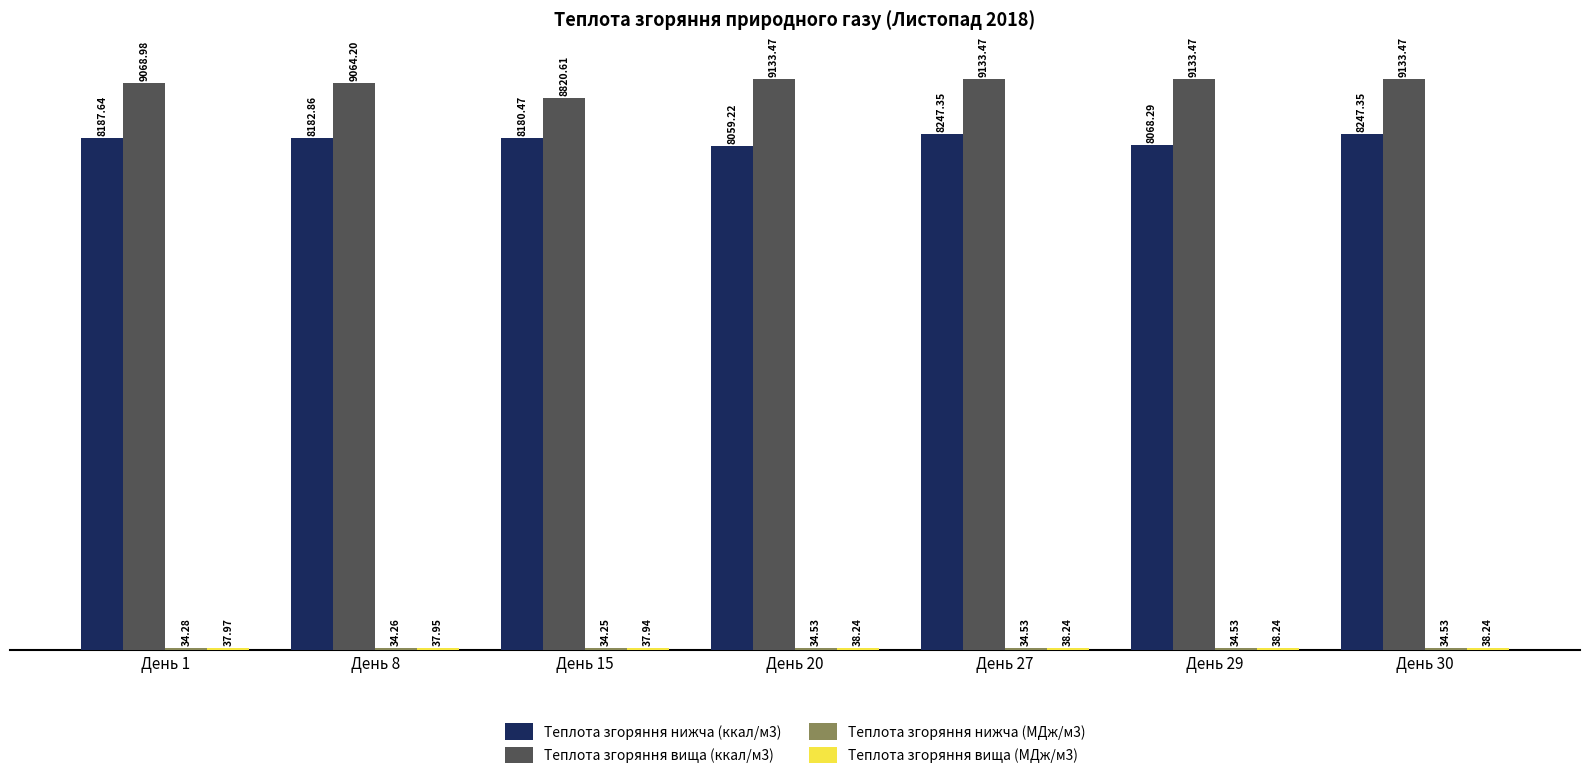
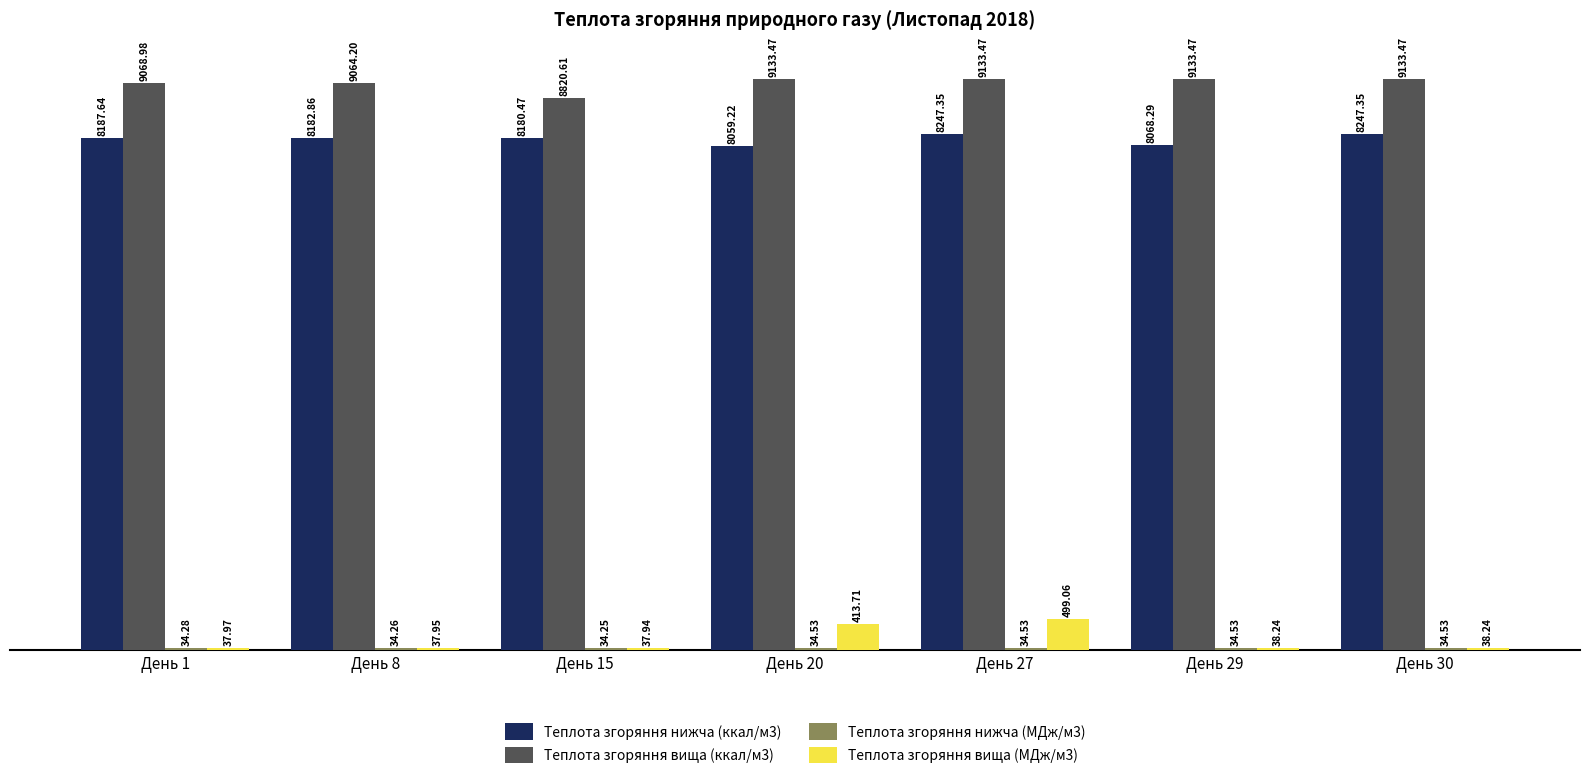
  {
    "Теплота згоряння нижча (ккал/м3)": {
      "День 1": 8187.64,
      "День 8": 8182.86,
      "День 15": 8180.47,
      "День 20": 8059.22,
      "День 27": 8247.35,
      "День 29": 8068.29,
      "День 30": 8247.35
    },
    "Теплота згоряння вища (ккал/м3)": {
      "День 1": 9068.98,
      "День 8": 9064.20,
      "День 15": 8820.61,
      "День 20": 9133.47,
      "День 27": 9133.47,
      "День 29": 9133.47,
      "День 30": 9133.47
    },
    "Теплота згоряння нижча (МДж/м3)": {
      "День 1": 34.28,
      "День 8": 34.26,
      "День 15": 34.25,
      "День 20": 34.53,
      "День 27": 34.53,
      "День 29": 34.53,
      "День 30": 34.53
    },
    "Теплота згоряння вища (МДж/м3)": {
      "День 1": 37.97,
      "День 8": 37.95,
      "День 15": 37.94,
-     "День 20": 38.24,
-     "День 27": 38.24,
+     "День 20": 413.71,
+     "День 27": 499.06,
      "День 29": 38.24,
      "День 30": 38.24
    }
  }
